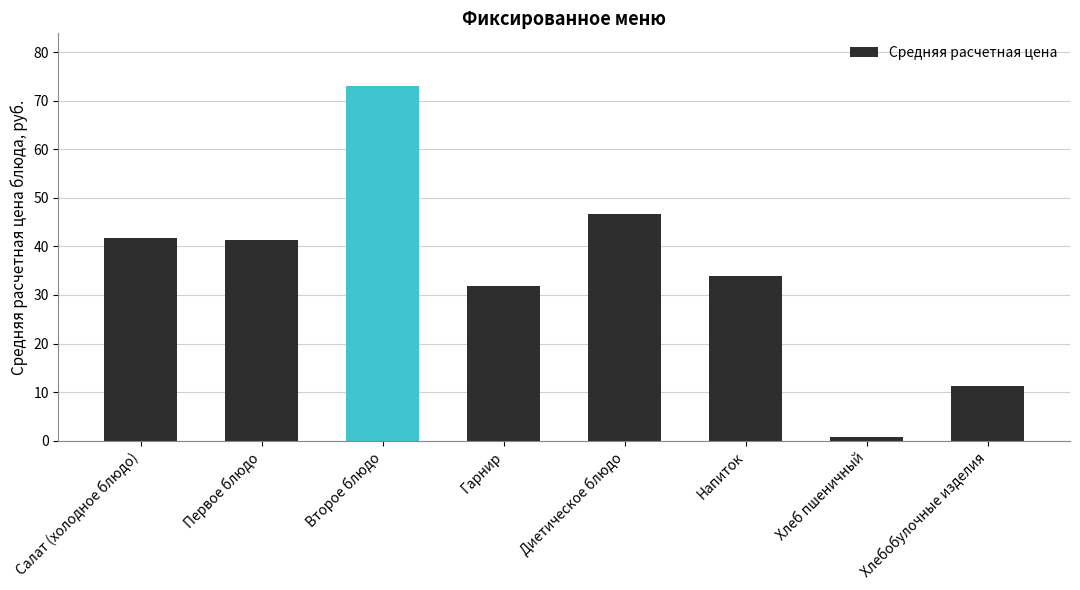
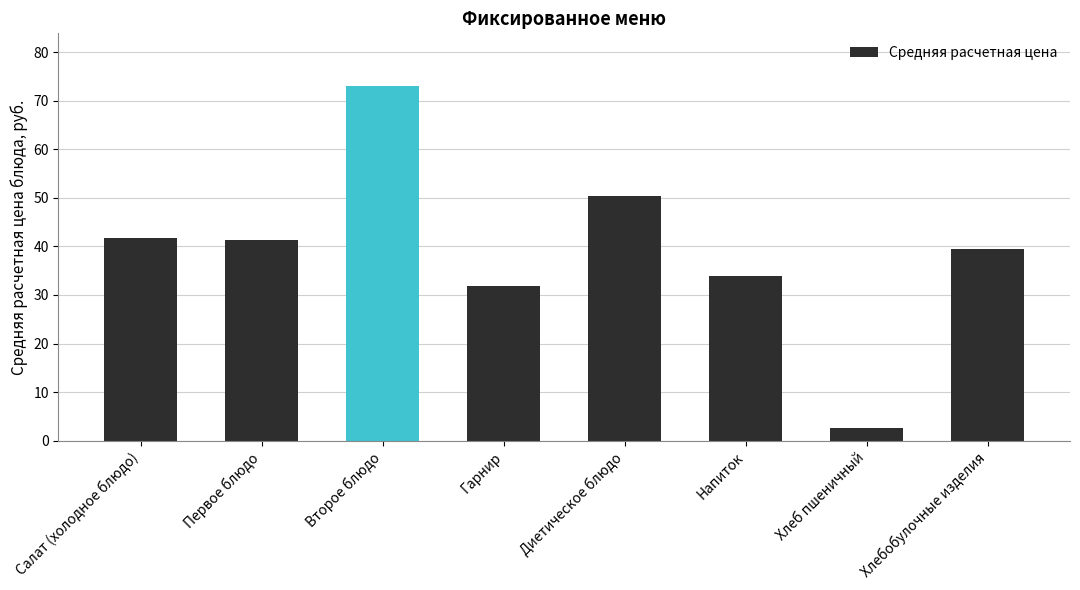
  {
    "Салат (холодное блюдо)": 42,
    "Первое блюдо": 41,
    "Второе блюдо": 73,
    "Гарнир": 32,
-   "Диетическое блюдо": 47,
+   "Диетическое блюдо": 50,
    "Напиток": 34,
-   "Хлеб пшеничный": 1,
-   "Хлебобулочные изделия": 11
+   "Хлеб пшеничный": 3,
+   "Хлебобулочные изделия": 39
  }
